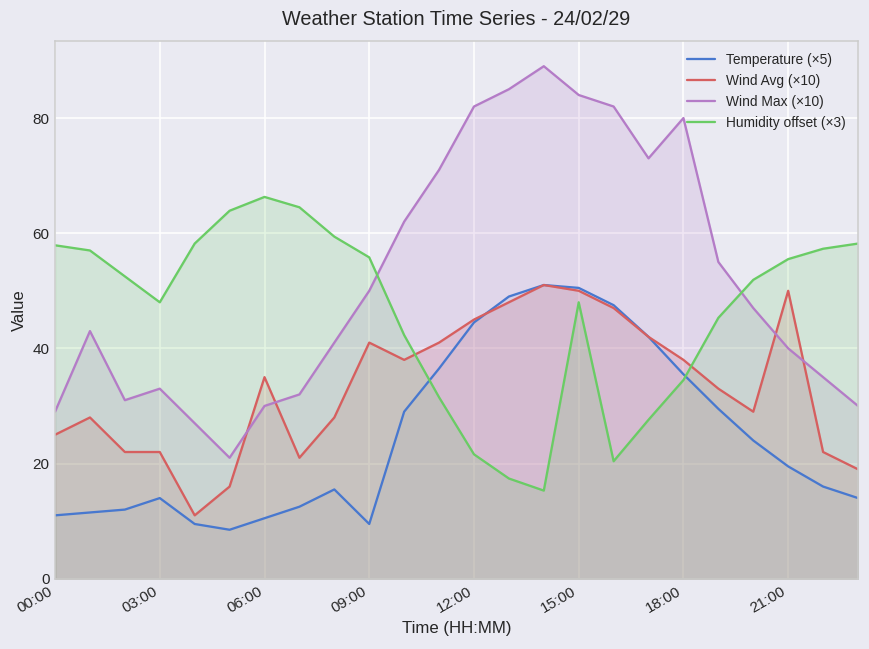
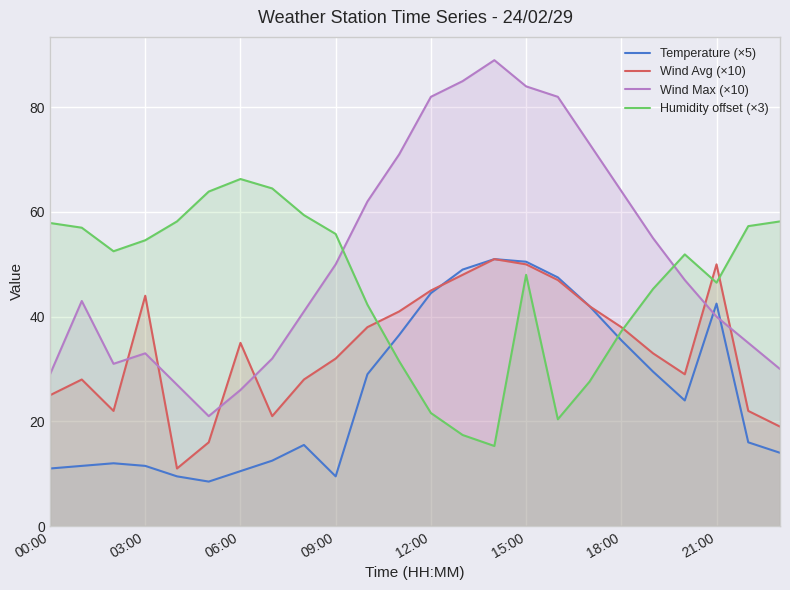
  {
    "Temperature (×5)": {
      "00:00": 11,
-     "03:00": 14,
+     "03:00": 12,
      "06:00": 11,
      "09:00": 10,
      "12:00": 45,
      "15:00": 51,
      "18:00": 36,
-     "21:00": 20
+     "21:00": 43
    },
    "Wind Avg (×10)": {
      "00:00": 25,
-     "03:00": 22,
+     "03:00": 44,
      "06:00": 35,
-     "09:00": 41,
+     "09:00": 32,
      "12:00": 45,
      "15:00": 50,
      "18:00": 38,
      "21:00": 50
    },
    "Wind Max (×10)": {
      "00:00": 29,
      "03:00": 33,
-     "06:00": 30,
+     "06:00": 26,
      "09:00": 50,
      "12:00": 82,
      "15:00": 84,
-     "18:00": 80,
+     "18:00": 64,
      "21:00": 40
    },
    "Humidity offset (×3)": {
      "00:00": 58,
-     "03:00": 48,
+     "03:00": 55,
      "06:00": 66,
      "09:00": 56,
      "12:00": 22,
      "15:00": 48,
-     "18:00": 35,
-     "21:00": 56
+     "18:00": 37,
+     "21:00": 47
    }
  }
